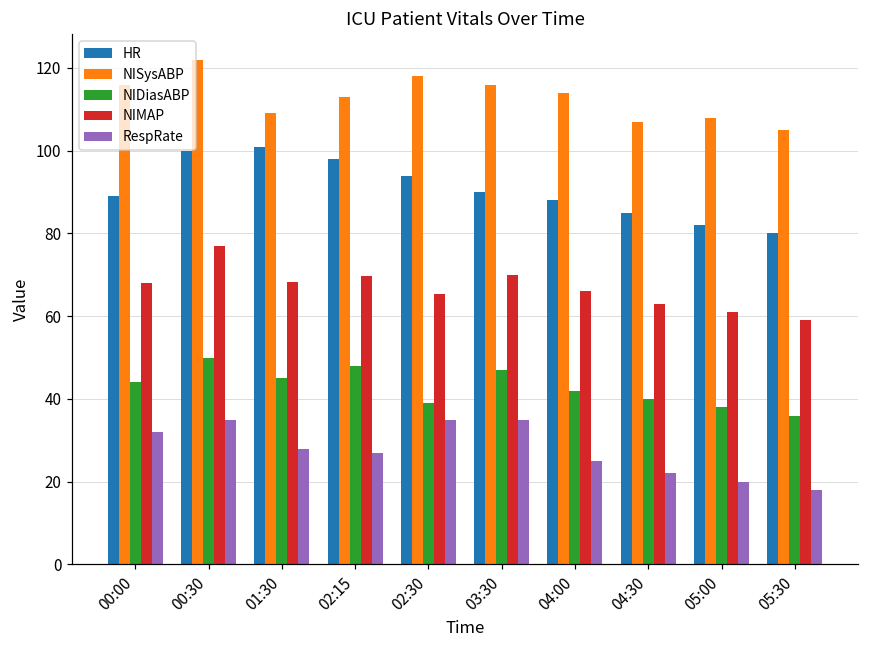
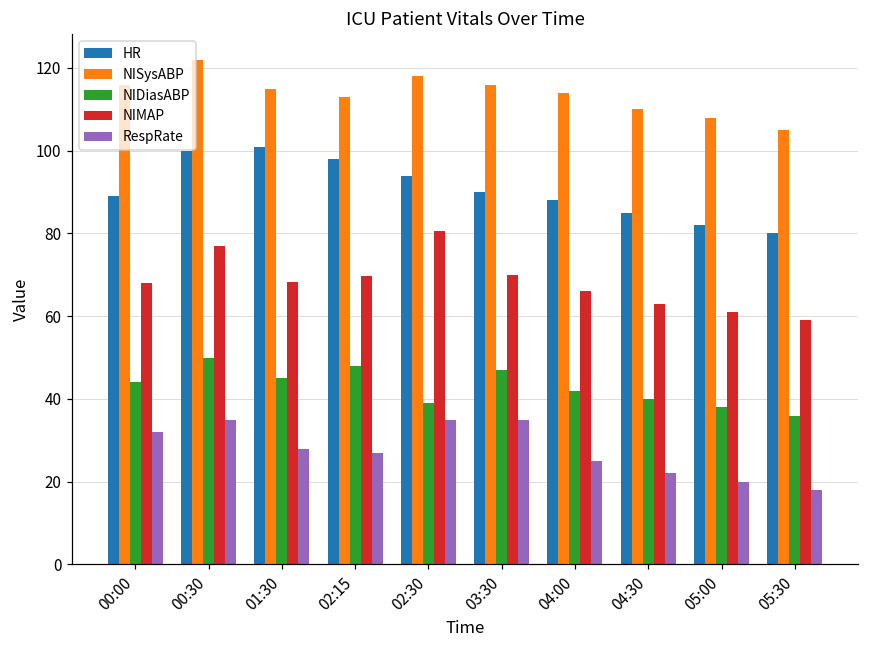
  {
    "HR": {
      "00:00": 89,
      "01:30": 101,
      "02:15": 98,
      "02:30": 94,
      "03:30": 90,
      "04:00": 88,
      "04:30": 85,
      "05:00": 82,
      "05:30": 80
    },
    "NISysABP": {
      "00:30": 122,
-     "01:30": 109,
+     "01:30": 115,
      "02:15": 113,
      "02:30": 118,
      "03:30": 116,
      "04:00": 114,
-     "04:30": 107,
+     "04:30": 110,
      "05:00": 108,
      "05:30": 105
    },
    "NIDiasABP": {
      "00:00": 44,
      "00:30": 50,
      "01:30": 45,
      "02:15": 48,
      "02:30": 39,
      "03:30": 47,
      "04:00": 42,
      "04:30": 40,
      "05:00": 38,
      "05:30": 36
    },
    "NIMAP": {
      "00:00": 68,
      "00:30": 77,
      "01:30": 68,
      "02:15": 70,
-     "02:30": 65,
+     "02:30": 81,
      "03:30": 70,
      "04:00": 66,
      "04:30": 63,
      "05:00": 61,
      "05:30": 59
    },
    "RespRate": {
      "00:00": 32,
      "00:30": 35,
      "01:30": 28,
      "02:15": 27,
      "02:30": 35,
      "03:30": 35,
      "04:00": 25,
      "04:30": 22,
      "05:00": 20,
      "05:30": 18
    }
  }
